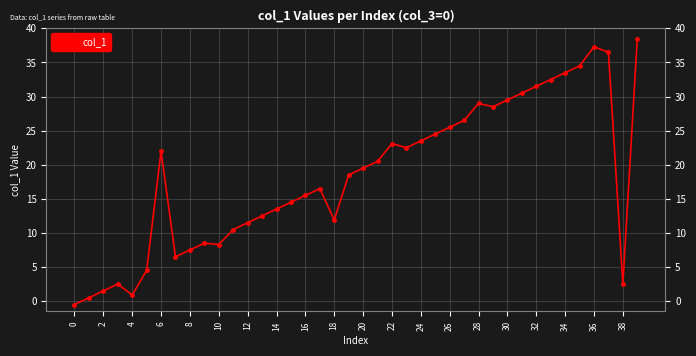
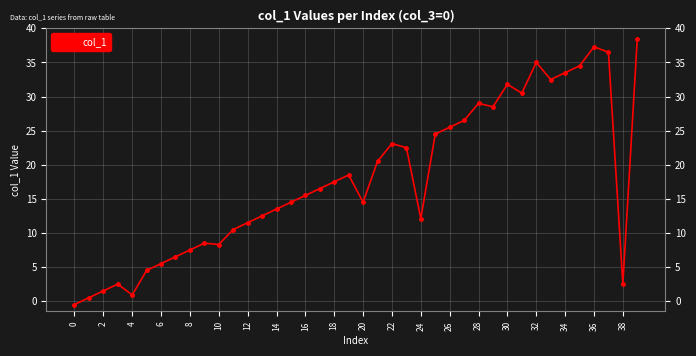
  {
    "0": -1,
    "2": 2,
    "4": 1,
-   "6": 22,
+   "6": 6,
    "8": 8,
    "10": 8,
    "12": 12,
    "14": 14,
    "16": 16,
-   "18": 12,
-   "20": 20,
+   "18": 18,
+   "20": 15,
    "22": 23,
-   "24": 24,
+   "24": 12,
    "26": 26,
    "28": 29,
-   "30": 30,
-   "32": 32,
+   "30": 32,
+   "32": 35,
    "34": 34,
    "36": 37,
    "38": 3
  }
